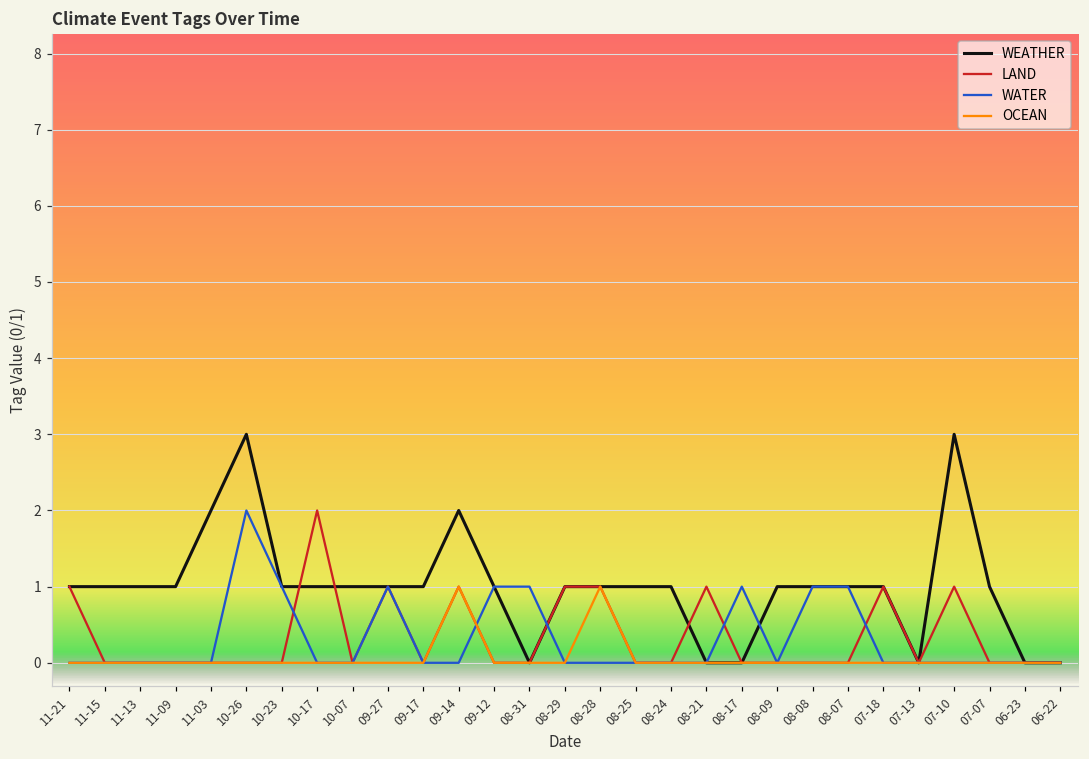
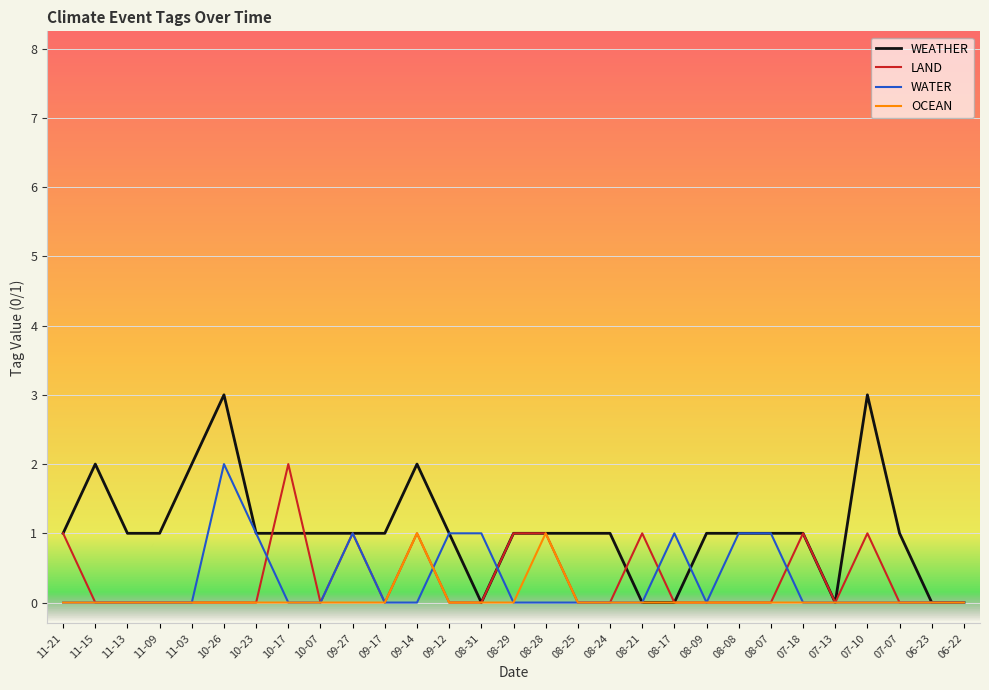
  {
    "WEATHER": {
-     "11-15": 1,
+     "11-15": 2,
      "11-13": 1,
      "11-09": 1,
      "11-03": 2,
      "10-26": 3,
      "10-17": 1,
      "10-07": 1,
      "09-17": 1,
      "09-14": 2,
      "08-25": 1,
      "08-24": 1,
      "08-09": 1,
      "07-10": 3,
      "07-07": 1
    },
    "LAND": {
      "10-17": 2,
      "08-21": 1,
      "07-10": 1
    },
    "WATER": {
      "10-26": 2,
      "09-14": 0,
      "08-31": 1,
      "08-28": 0,
      "08-17": 1
    },
    "OCEAN": {
      "09-27": 0
    }
  }
